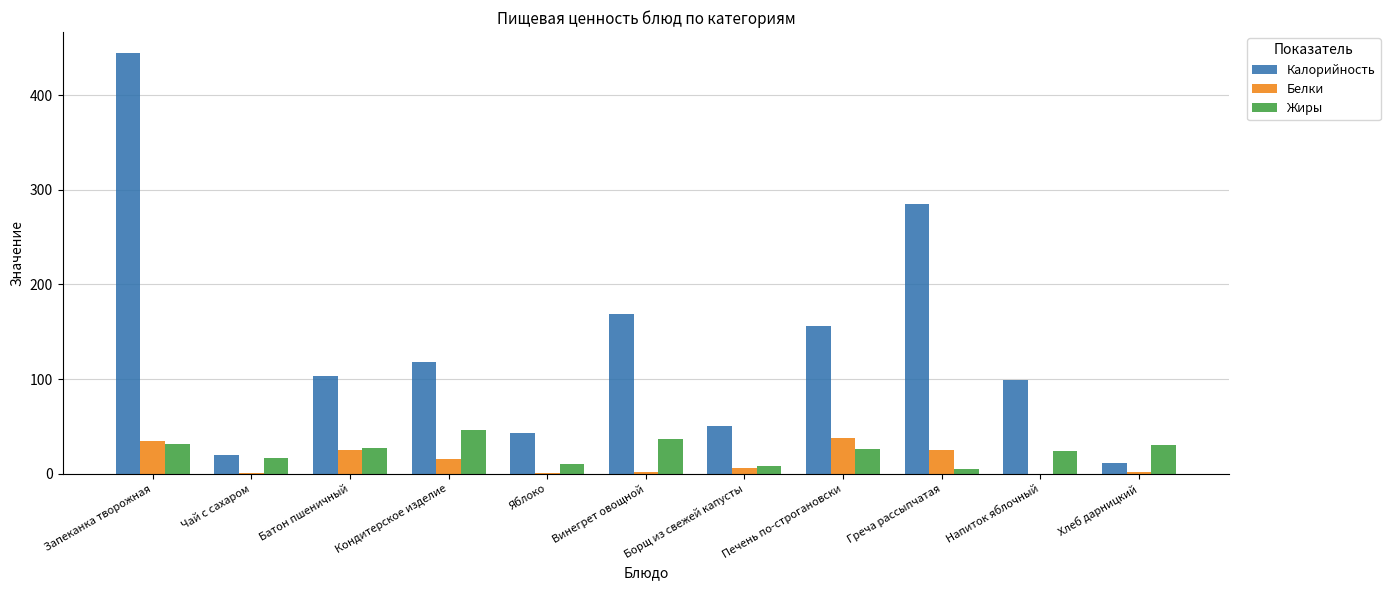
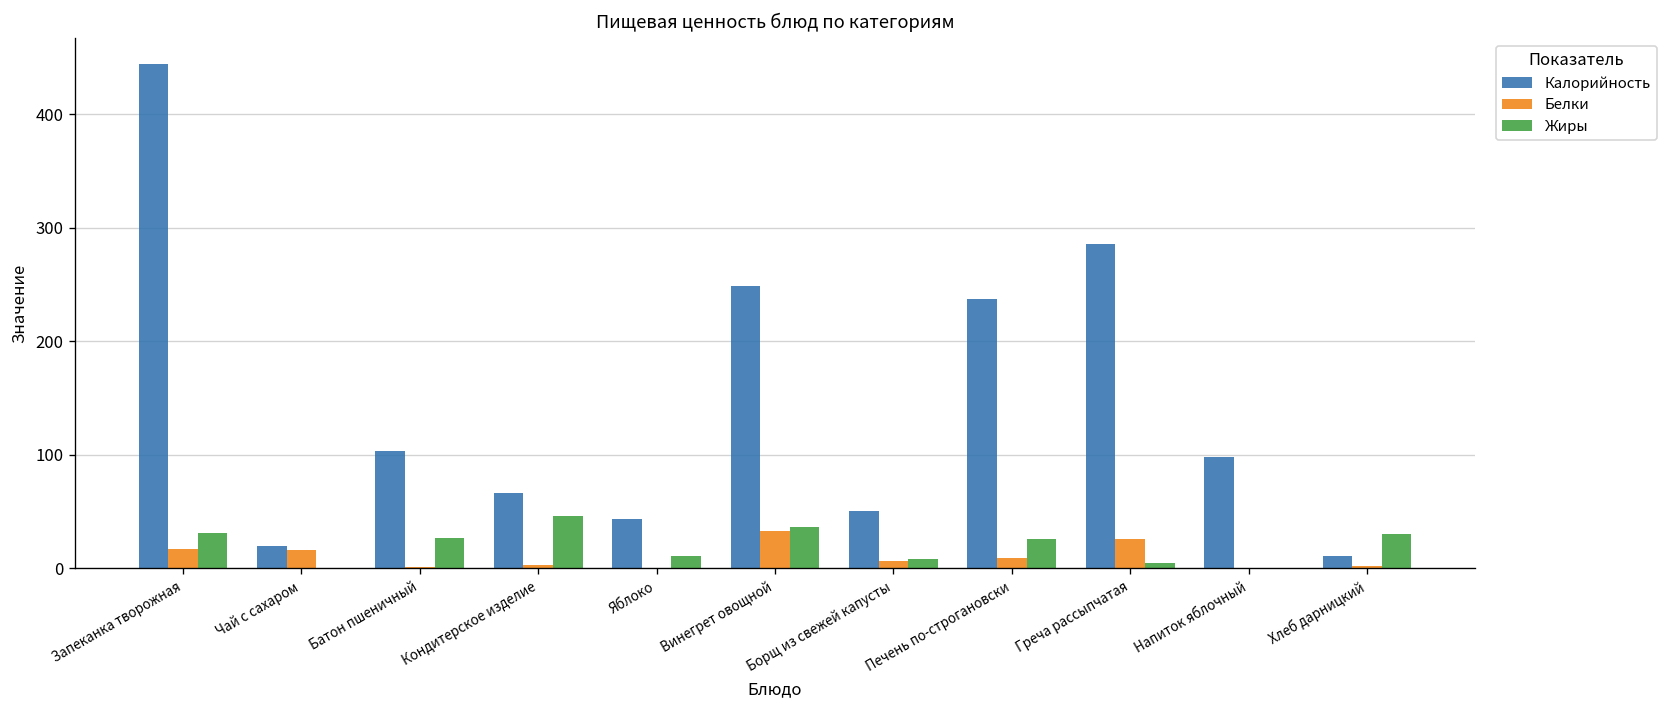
  {
    "Калорийность": {
      "Запеканка творожная": 440,
      "Чай с сахаром": 20,
      "Батон пшеничный": 100,
-     "Кондитерское изделие": 120,
+     "Кондитерское изделие": 70,
      "Яблоко": 40,
-     "Винегрет овощной": 170,
+     "Винегрет овощной": 250,
      "Борщ из свежей капусты": 50,
-     "Печень по-строгановски": 160,
+     "Печень по-строгановски": 240,
      "Греча рассыпчатая": 290,
      "Напиток яблочный": 100,
      "Хлеб дарницкий": 10
    },
    "Белки": {
-     "Запеканка творожная": 30,
-     "Чай с сахаром": 0,
-     "Батон пшеничный": 30,
-     "Кондитерское изделие": 20,
-     "Винегрет овощной": 0,
+     "Запеканка творожная": 20,
+     "Чай с сахаром": 20,
+     "Батон пшеничный": 0,
+     "Кондитерское изделие": 0,
+     "Винегрет овощной": 30,
      "Борщ из свежей капусты": 10,
-     "Печень по-строгановски": 40,
+     "Печень по-строгановски": 10,
      "Греча рассыпчатая": 30
    },
    "Жиры": {
      "Запеканка творожная": 30,
-     "Чай с сахаром": 20,
+     "Чай с сахаром": 0,
      "Батон пшеничный": 30,
      "Кондитерское изделие": 50,
      "Яблоко": 10,
      "Винегрет овощной": 40,
      "Борщ из свежей капусты": 10,
      "Печень по-строгановски": 30,
      "Греча рассыпчатая": 0,
-     "Напиток яблочный": 20,
+     "Напиток яблочный": 0,
      "Хлеб дарницкий": 30
    }
  }
